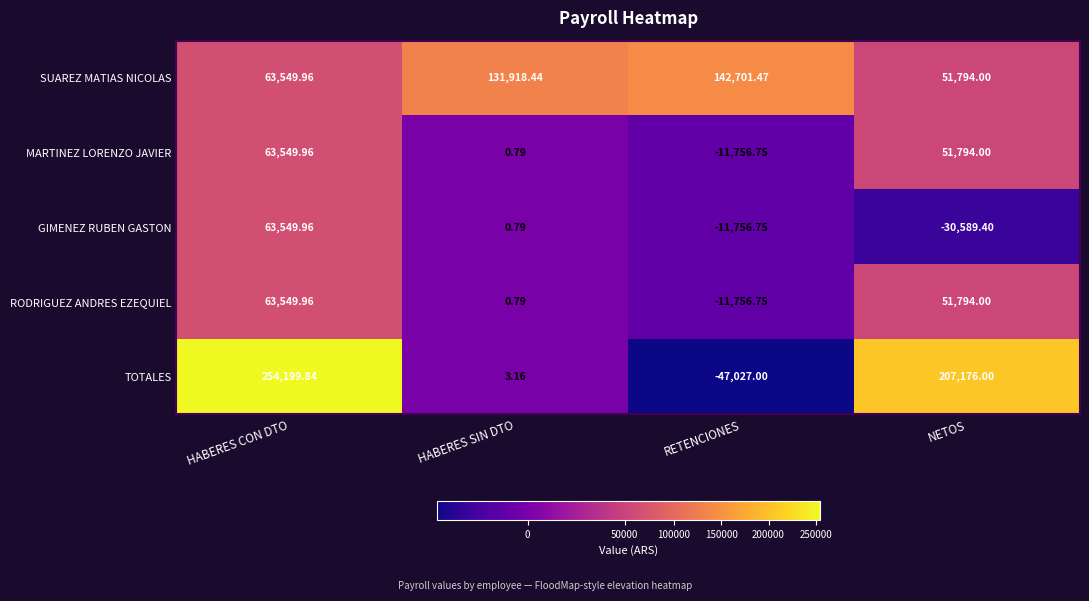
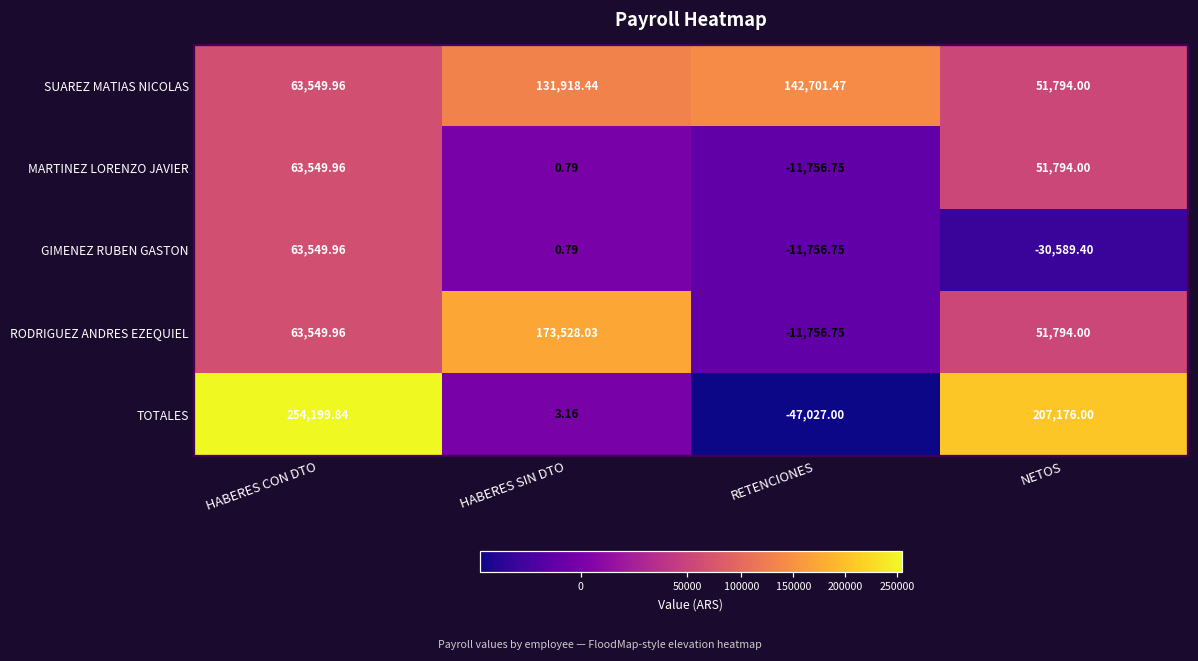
  {
    "SUAREZ MATIAS NICOLAS": {
      "HABERES CON DTO": "63,549.96",
      "HABERES SIN DTO": "131,918.44",
      "RETENCIONES": "142,701.47",
      "NETOS": "51,794.00"
    },
    "MARTINEZ LORENZO JAVIER": {
      "HABERES CON DTO": "63,549.96",
      "HABERES SIN DTO": "0.79",
      "RETENCIONES": "-11,756.75",
      "NETOS": "51,794.00"
    },
    "GIMENEZ RUBEN GASTON": {
      "HABERES CON DTO": "63,549.96",
      "HABERES SIN DTO": "0.79",
      "RETENCIONES": "-11,756.75",
      "NETOS": "-30,589.40"
    },
    "RODRIGUEZ ANDRES EZEQUIEL": {
      "HABERES CON DTO": "63,549.96",
-     "HABERES SIN DTO": "0.79",
+     "HABERES SIN DTO": "173,528.03",
      "RETENCIONES": "-11,756.75",
      "NETOS": "51,794.00"
    },
    "TOTALES": {
      "HABERES CON DTO": "254,199.84",
      "HABERES SIN DTO": "3.16",
      "RETENCIONES": "-47,027.00",
      "NETOS": "207,176.00"
    }
  }
